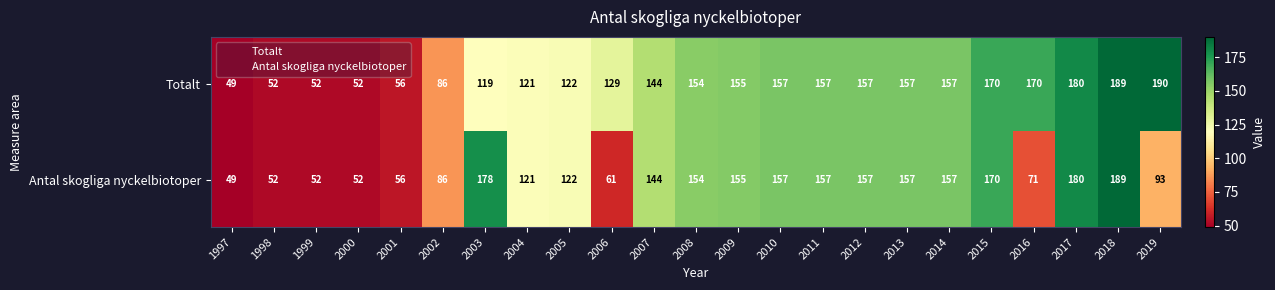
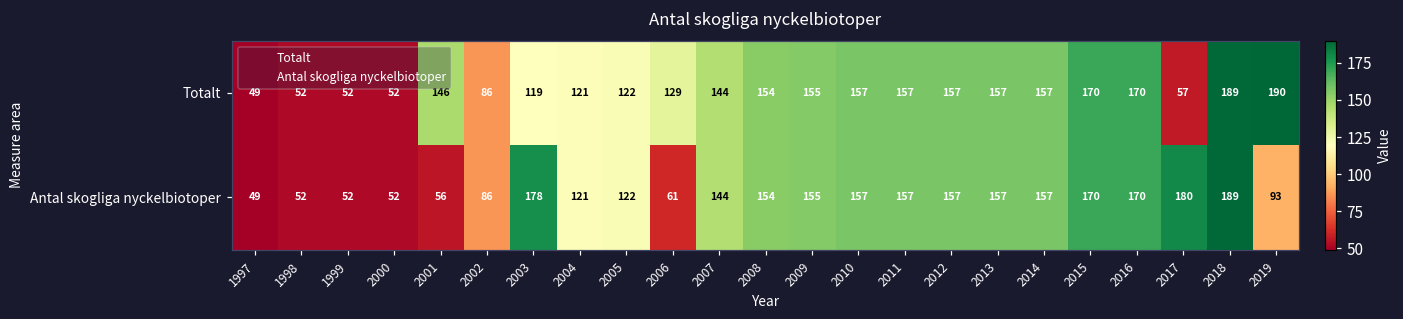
  {
    "Totalt": {
      "1997": 49,
      "1998": 52,
      "1999": 52,
      "2000": 52,
-     "2001": 56,
+     "2001": 146,
      "2002": 86,
      "2003": 119,
      "2004": 121,
      "2005": 122,
      "2006": 129,
      "2007": 144,
      "2008": 154,
      "2009": 155,
      "2010": 157,
      "2011": 157,
      "2012": 157,
      "2013": 157,
      "2014": 157,
      "2015": 170,
      "2016": 170,
-     "2017": 180,
+     "2017": 57,
      "2018": 189,
      "2019": 190
    },
    "Antal skogliga nyckelbiotoper": {
      "1997": 49,
      "1998": 52,
      "1999": 52,
      "2000": 52,
      "2001": 56,
      "2002": 86,
      "2003": 178,
      "2004": 121,
      "2005": 122,
      "2006": 61,
      "2007": 144,
      "2008": 154,
      "2009": 155,
      "2010": 157,
      "2011": 157,
      "2012": 157,
      "2013": 157,
      "2014": 157,
      "2015": 170,
-     "2016": 71,
+     "2016": 170,
      "2017": 180,
      "2018": 189,
      "2019": 93
    }
  }
